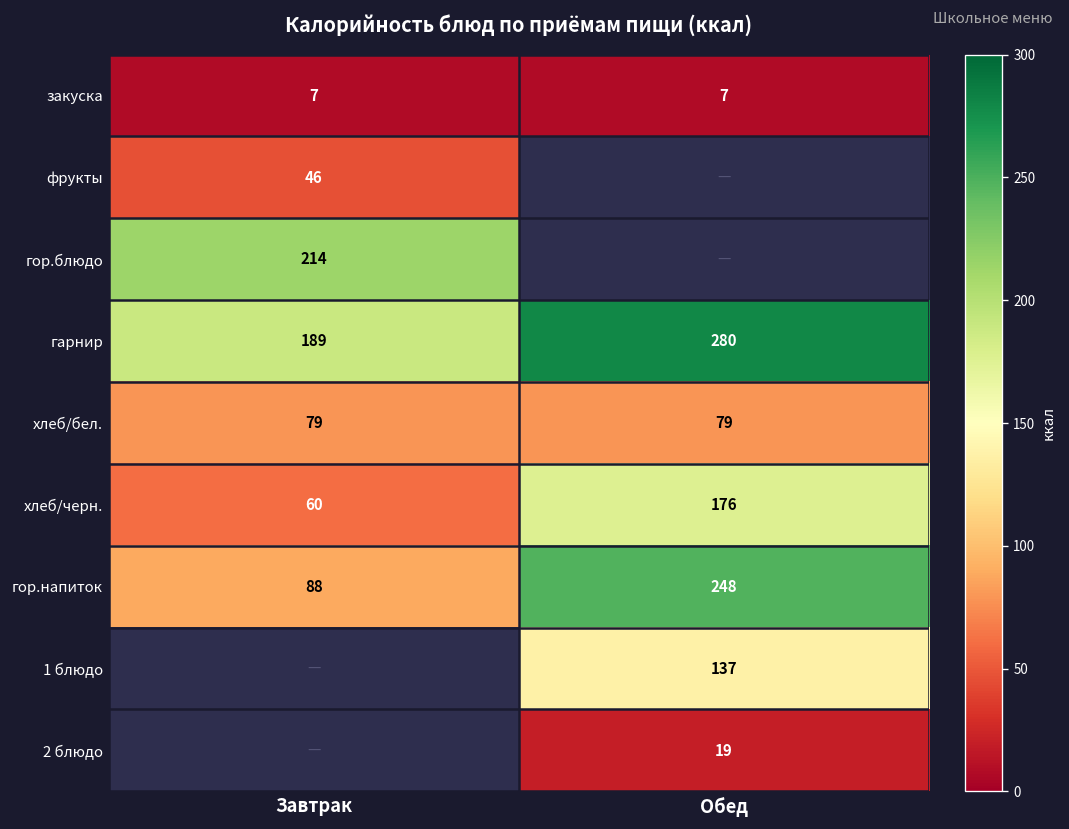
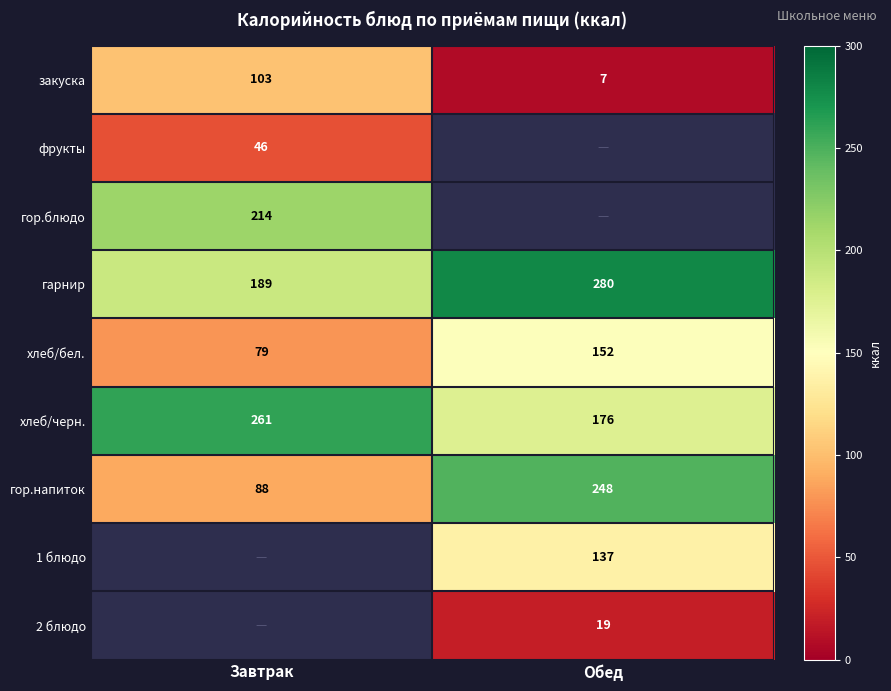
  {
    "закуска": {
-     "Завтрак": 7,
+     "Завтрак": 103,
      "Обед": 7
    },
    "фрукты": {
      "Завтрак": 46
    },
    "гор.блюдо": {
      "Завтрак": 214
    },
    "гарнир": {
      "Завтрак": 189,
      "Обед": 280
    },
    "хлеб/бел.": {
      "Завтрак": 79,
-     "Обед": 79
+     "Обед": 152
    },
    "хлеб/черн.": {
-     "Завтрак": 60,
+     "Завтрак": 261,
      "Обед": 176
    },
    "гор.напиток": {
      "Завтрак": 88,
      "Обед": 248
    },
    "1 блюдо": {
      "Обед": 137
    },
    "2 блюдо": {
      "Обед": 19
    }
  }
